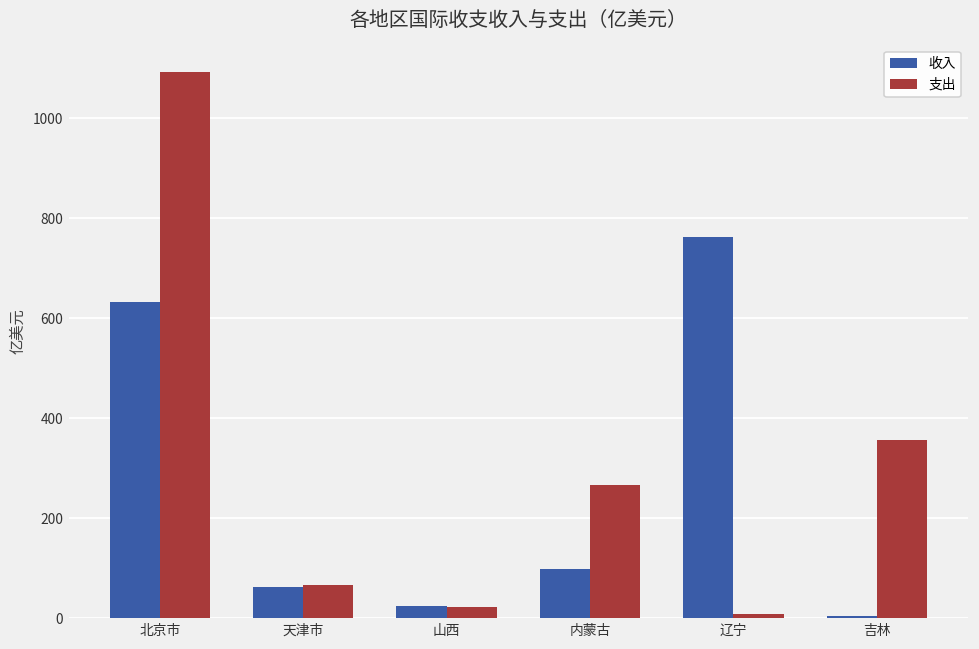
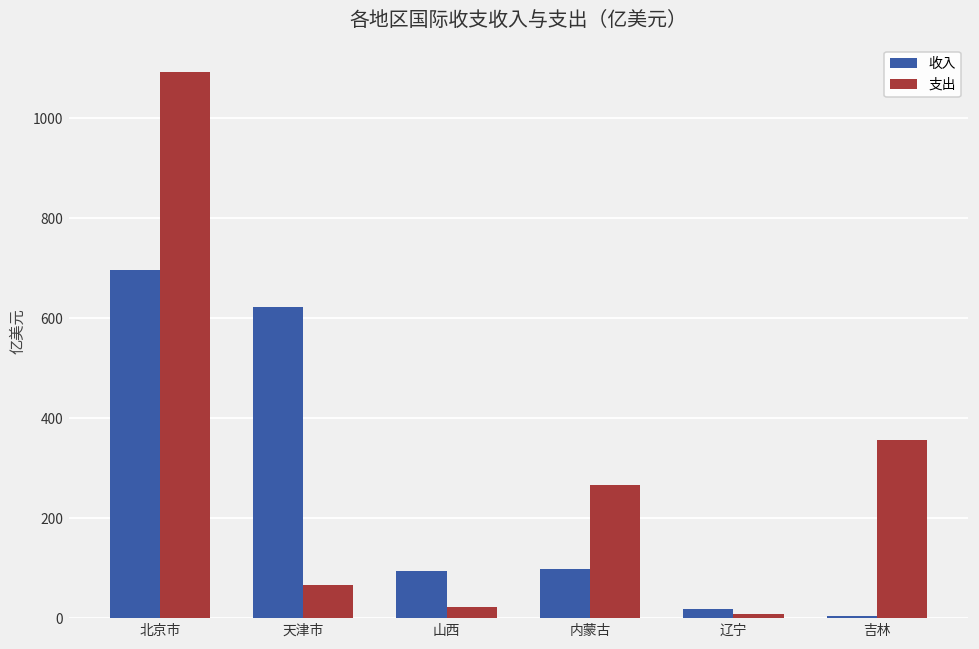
  {
    "收入": {
-     "北京市": 630,
-     "天津市": 60,
-     "山西": 20,
+     "北京市": 700,
+     "天津市": 620,
+     "山西": 90,
      "内蒙古": 100,
-     "辽宁": 760
+     "辽宁": 20
    },
    "支出": {
      "北京市": 1090,
      "天津市": 70,
      "山西": 20,
      "内蒙古": 270,
      "辽宁": 10,
      "吉林": 360
    }
  }
